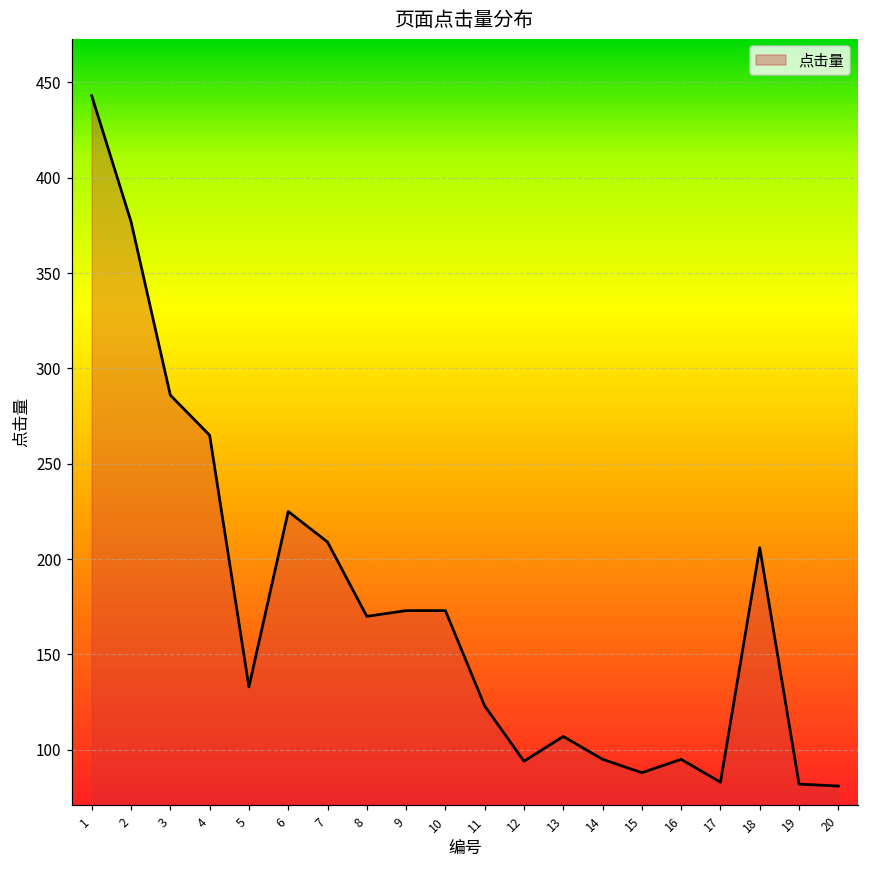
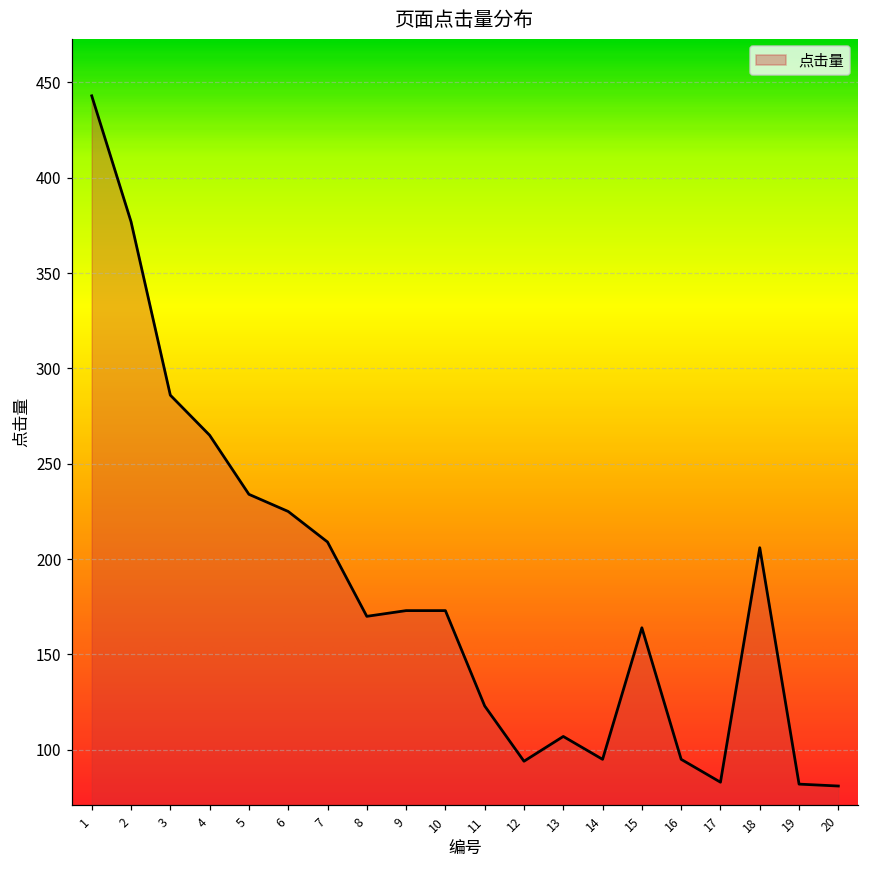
  {
    "1": 443,
    "2": 377,
    "3": 286,
    "4": 265,
-   "5": 133,
+   "5": 234,
    "6": 225,
    "7": 209,
    "8": 170,
    "9": 173,
    "10": 173,
    "11": 123,
    "12": 94,
    "13": 107,
    "14": 95,
-   "15": 88,
+   "15": 164,
    "16": 95,
    "17": 83,
    "18": 206,
    "19": 82,
    "20": 81
  }
